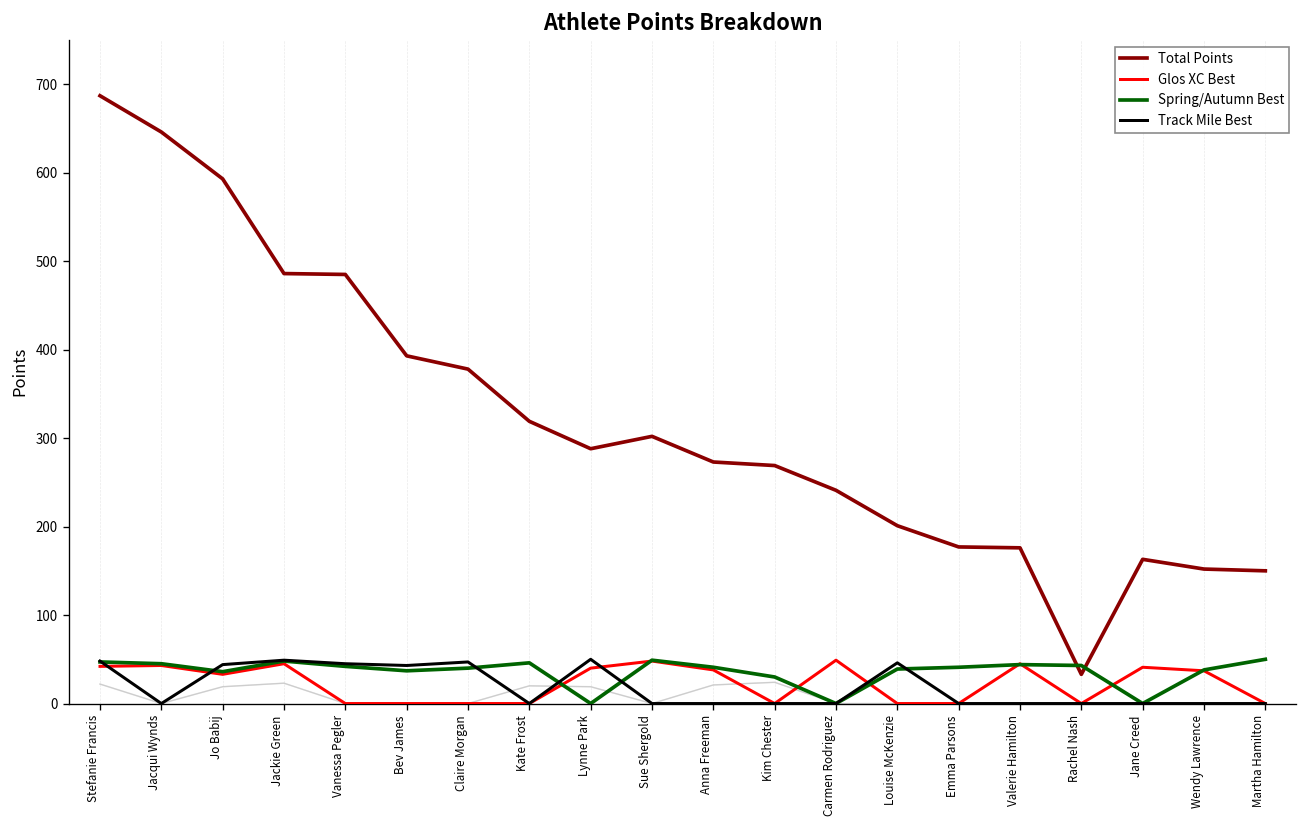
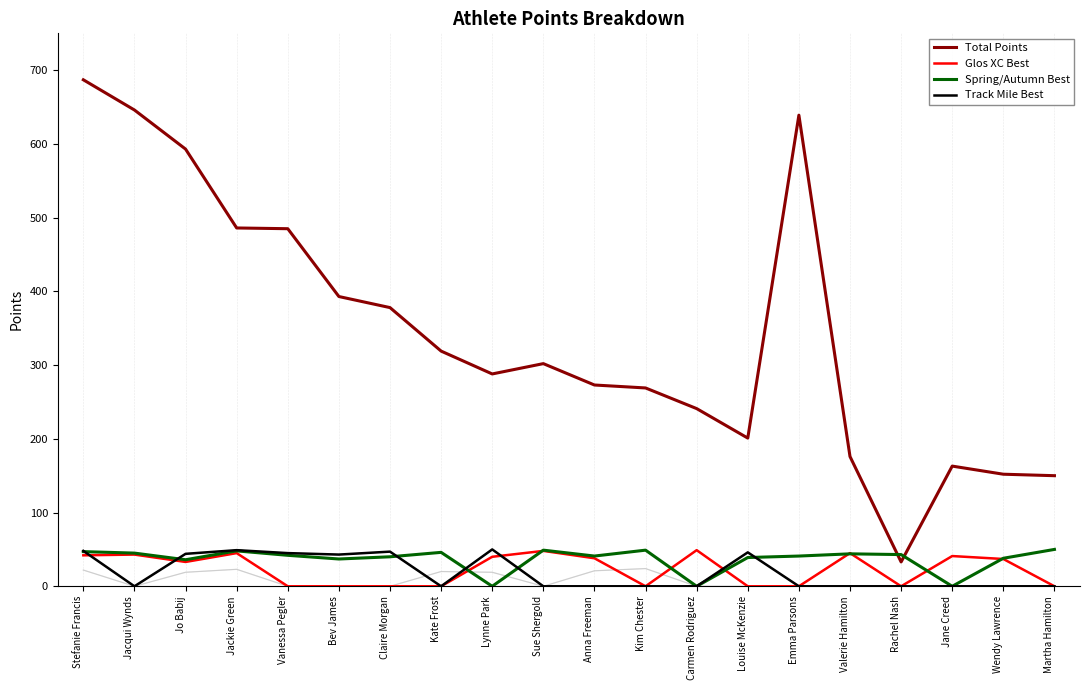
  {
    "Glos XC Best": {
      "Stefanie Francis": 40,
      "Lynne Park": 40,
      "Carmen Rodriguez": 50,
      "Jane Creed": 40
    },
    "Spring/Autumn Best": {
      "Bev James": 40,
      "Claire Morgan": 40,
      "Kate Frost": 50,
      "Lynne Park": 0,
-     "Kim Chester": 30,
+     "Kim Chester": 50,
      "Louise McKenzie": 40,
      "Emma Parsons": 40,
      "Rachel Nash": 40,
      "Martha Hamilton": 50
    },
    "Track Mile Best": {
      "Jo Babij": 40,
      "Bev James": 40,
      "Claire Morgan": 50,
      "Lynne Park": 50,
      "Anna Freeman": 0,
      "Louise McKenzie": 50
    },
    "Total Points": {
      "Stefanie Francis": 690,
      "Jacqui Wynds": 650,
      "Jo Babij": 590,
      "Jackie Green": 490,
      "Vanessa Pegler": 490,
      "Bev James": 390,
      "Claire Morgan": 380,
      "Kate Frost": 320,
      "Lynne Park": 290,
      "Sue Shergold": 300,
      "Anna Freeman": 270,
      "Kim Chester": 270,
      "Carmen Rodriguez": 240,
      "Louise McKenzie": 200,
-     "Emma Parsons": 180,
+     "Emma Parsons": 640,
      "Valerie Hamilton": 180,
      "Rachel Nash": 30,
      "Jane Creed": 160,
      "Wendy Lawrence": 150,
      "Martha Hamilton": 150
    }
  }
